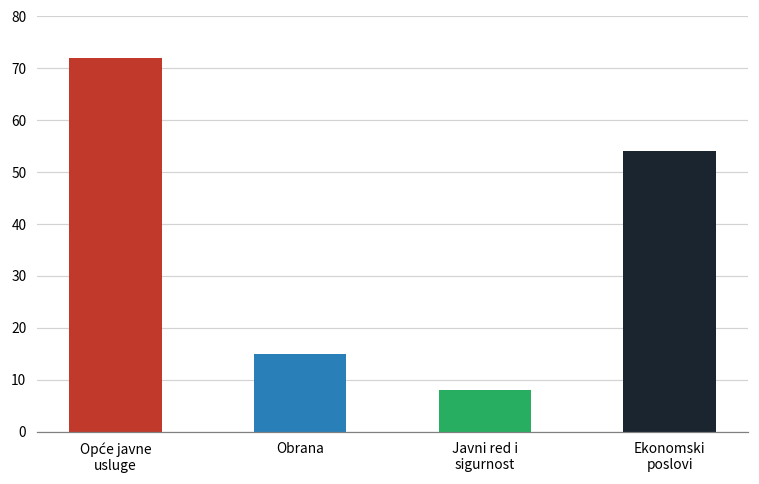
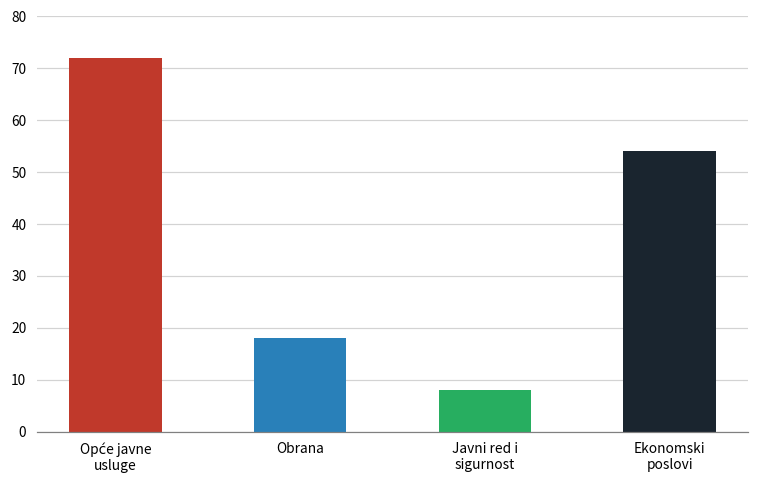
  {
    "Opće javne usluge": 72,
-   "Obrana": 15,
+   "Obrana": 18,
    "Javni red i sigurnost": 8,
    "Ekonomski poslovi": 54
  }
